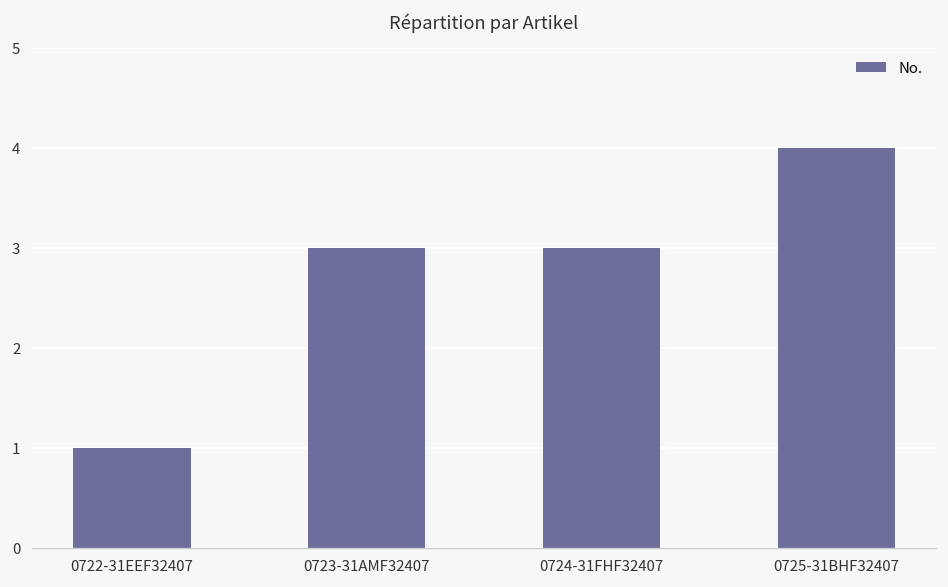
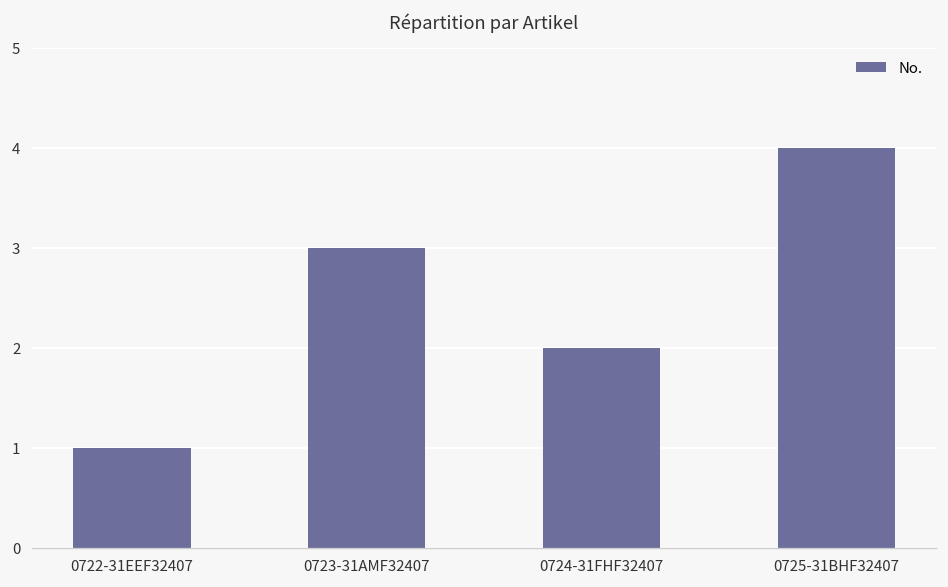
  {
    "0722-31EEF32407": 1,
    "0723-31AMF32407": 3,
-   "0724-31FHF32407": 3,
+   "0724-31FHF32407": 2,
    "0725-31BHF32407": 4
  }
